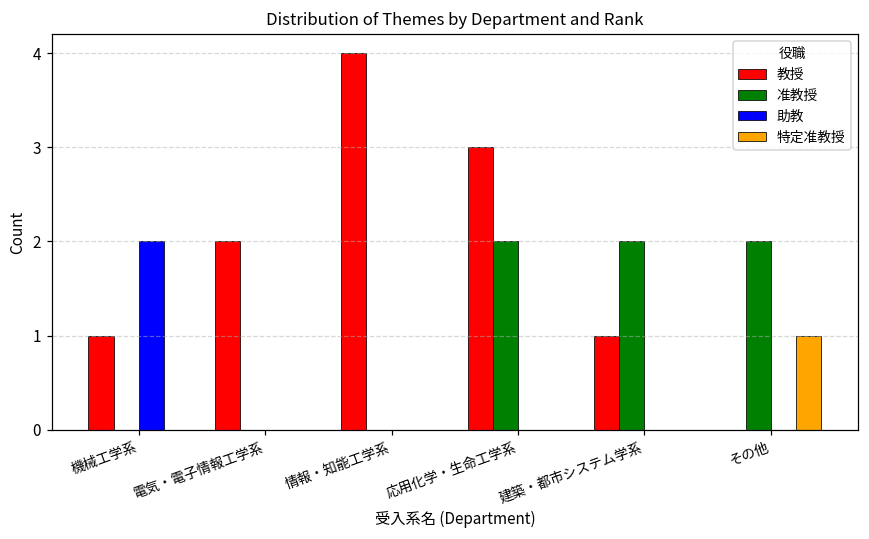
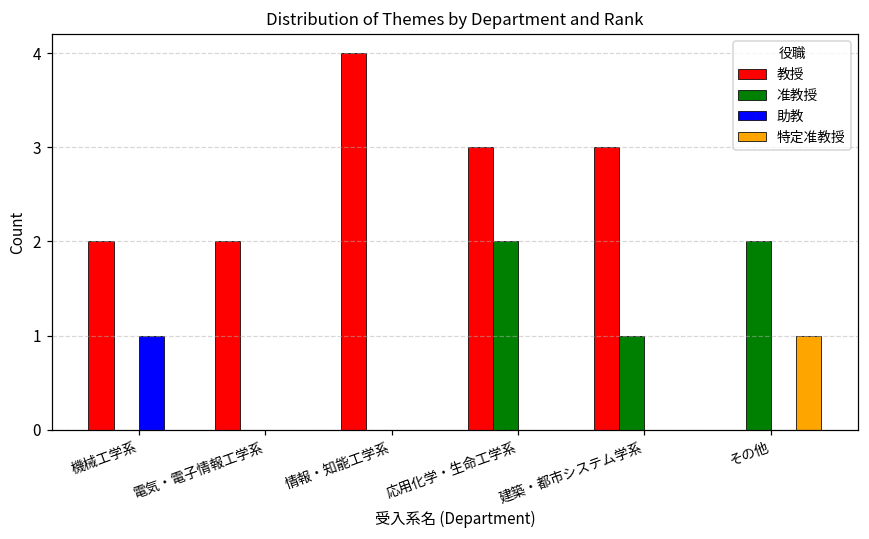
  {
    "教授": {
-     "機械工学系": 1,
+     "機械工学系": 2,
      "電気・電子情報工学系": 2,
      "情報・知能工学系": 4,
      "応用化学・生命工学系": 3,
-     "建築・都市システム学系": 1,
+     "建築・都市システム学系": 3,
      "その他": 0
    },
    "准教授": {
      "機械工学系": 0,
      "電気・電子情報工学系": 0,
      "情報・知能工学系": 0,
      "応用化学・生命工学系": 2,
-     "建築・都市システム学系": 2,
+     "建築・都市システム学系": 1,
      "その他": 2
    },
    "助教": {
-     "機械工学系": 2,
+     "機械工学系": 1,
      "電気・電子情報工学系": 0,
      "情報・知能工学系": 0,
      "応用化学・生命工学系": 0,
      "建築・都市システム学系": 0,
      "その他": 0
    },
    "特定准教授": {
      "機械工学系": 0,
      "電気・電子情報工学系": 0,
      "情報・知能工学系": 0,
      "応用化学・生命工学系": 0,
      "建築・都市システム学系": 0,
      "その他": 1
    }
  }
